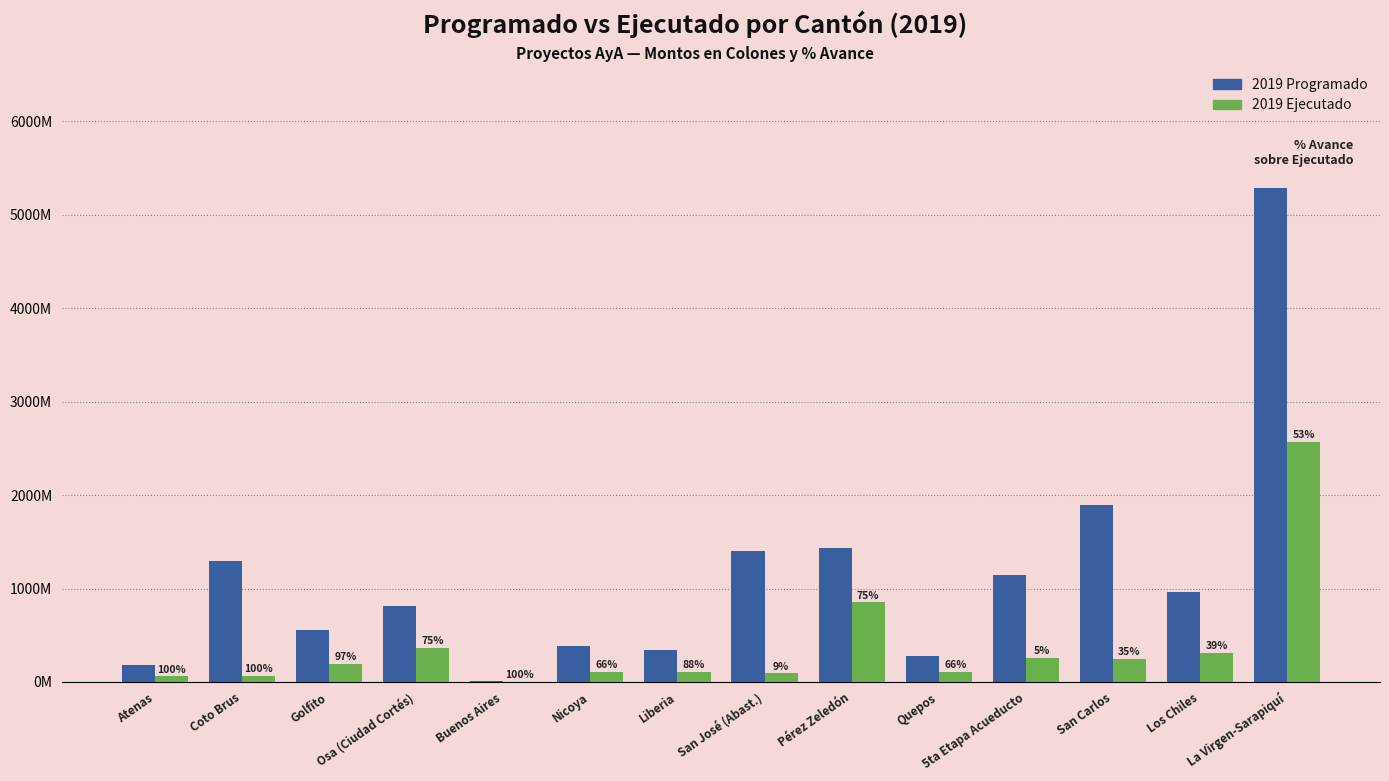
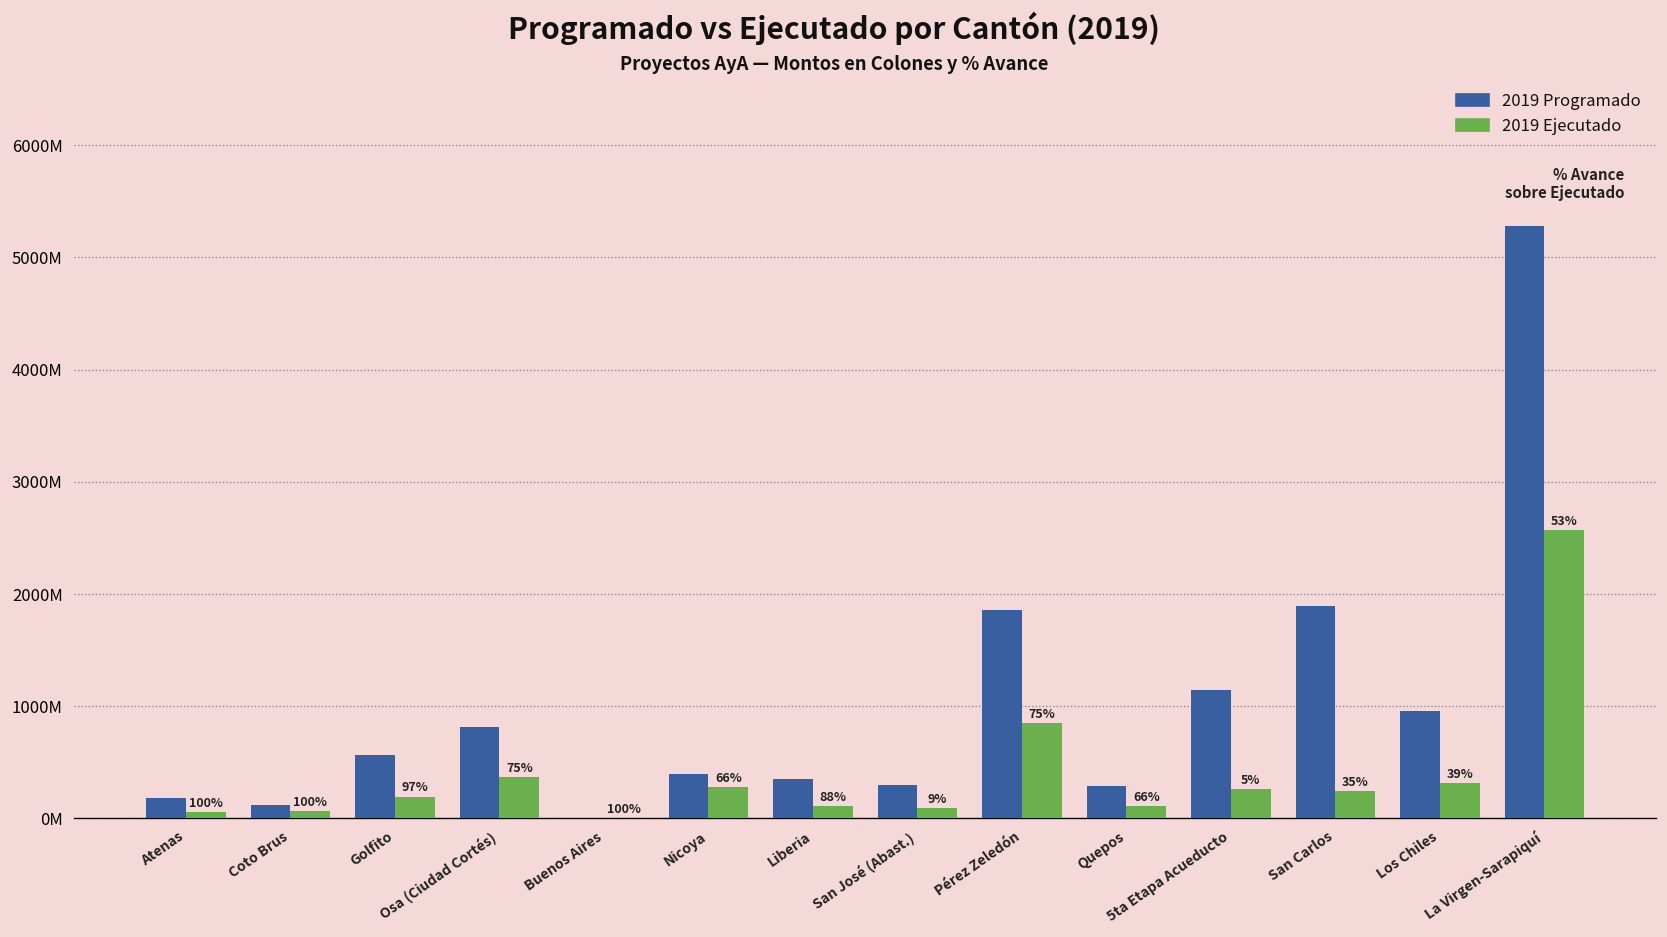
  {
    "2019 Programado": {
      "Atenas": 200000000,
-     "Coto Brus": 1300000000,
+     "Coto Brus": 100000000,
      "Golfito": 600000000,
      "Osa (Ciudad Cortés)": 800000000,
      "Nicoya": 400000000,
      "Liberia": 300000000,
-     "San José (Abast.)": 1400000000,
-     "Pérez Zeledón": 1400000000,
+     "San José (Abast.)": 300000000,
+     "Pérez Zeledón": 1900000000,
      "Quepos": 300000000,
      "5ta Etapa Acueducto": 1100000000,
      "San Carlos": 1900000000,
      "Los Chiles": 1000000000,
      "La Virgen-Sarapiquí": 5300000000
    },
    "2019 Ejecutado": {
-     "Nicoya": 100000000
+     "Nicoya": 300000000
    }
  }
